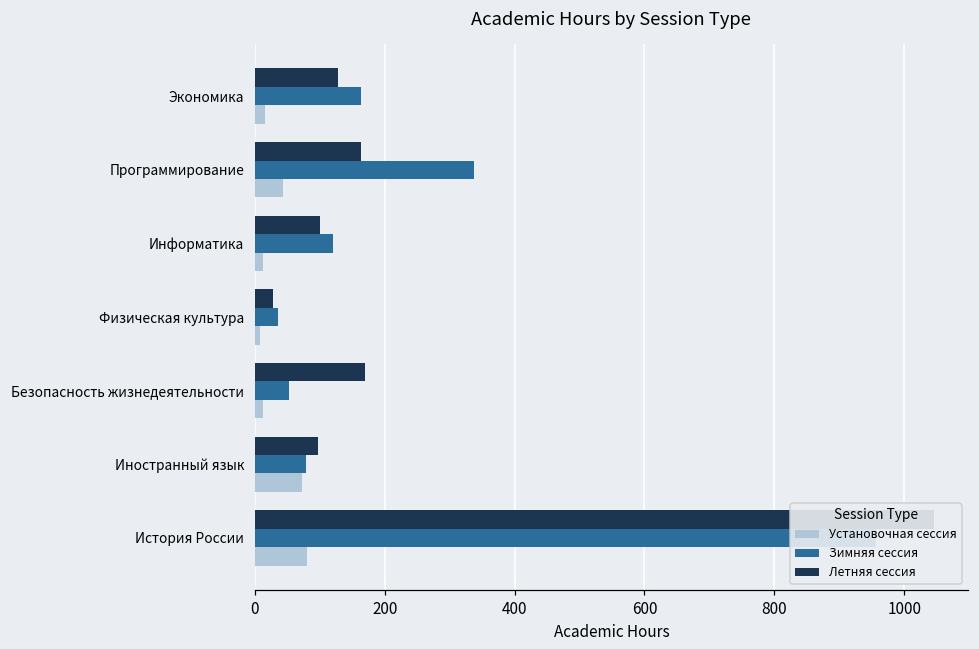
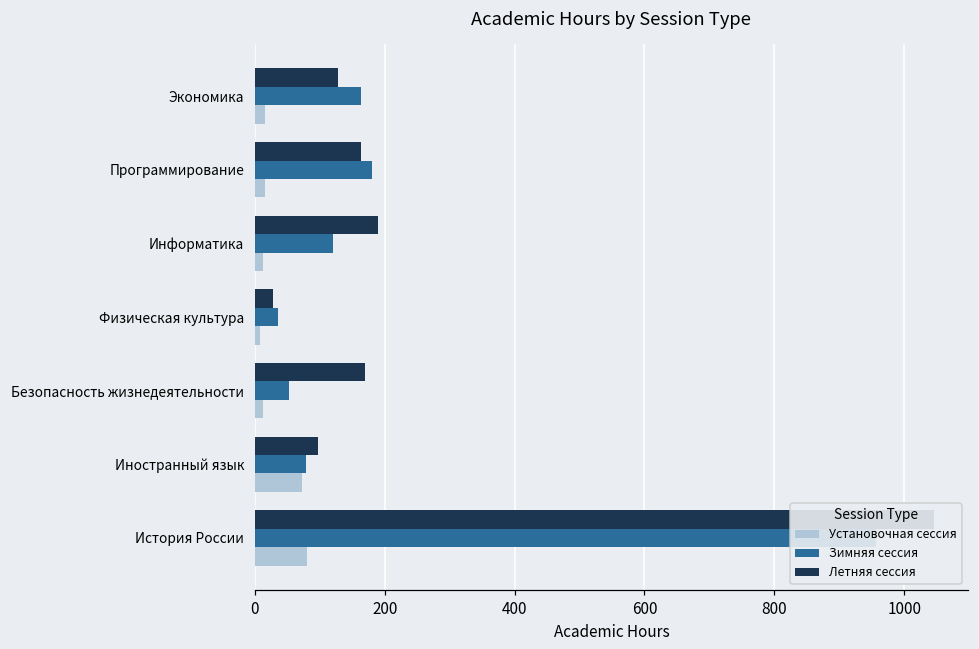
  {
    "Установочная сессия": {
      "Экономика": 20,
-     "Программирование": 40,
+     "Программирование": 20,
      "Информатика": 10,
      "Физическая культура": 10,
      "Безопасность жизнедеятельности": 10,
      "Иностранный язык": 70,
      "История России": 80
    },
    "Зимняя сессия": {
      "Экономика": 160,
-     "Программирование": 340,
+     "Программирование": 180,
      "Информатика": 120,
      "Физическая культура": 40,
      "Безопасность жизнедеятельности": 50,
      "Иностранный язык": 80
    },
    "Летняя сессия": {
      "Экономика": 130,
      "Программирование": 160,
-     "Информатика": 100,
+     "Информатика": 190,
      "Физическая культура": 30,
      "Безопасность жизнедеятельности": 170,
      "Иностранный язык": 100
    }
  }
